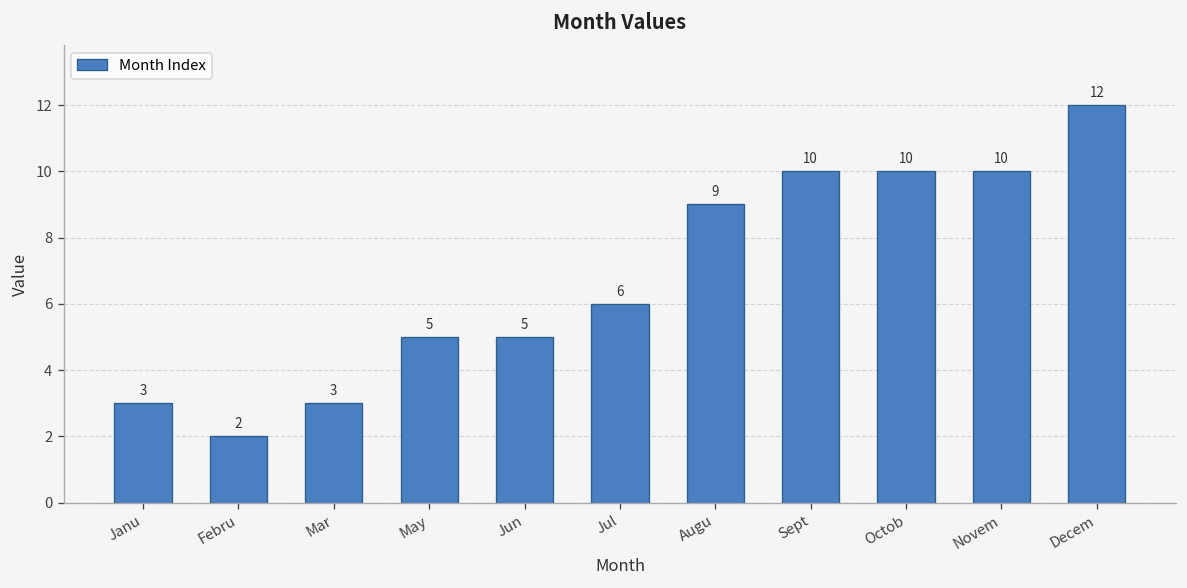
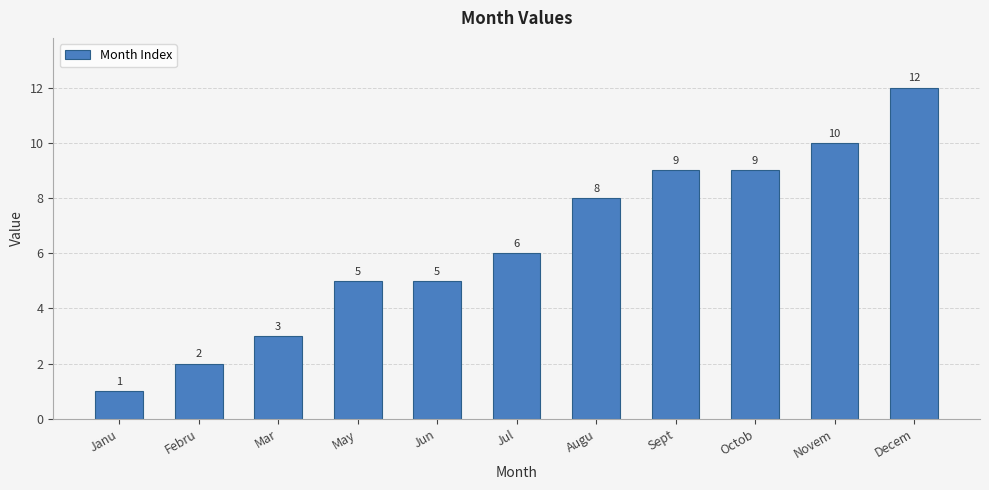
  {
-   "Janu": 3,
+   "Janu": 1,
    "Febru": 2,
    "Mar": 3,
    "May": 5,
    "Jun": 5,
    "Jul": 6,
-   "Augu": 9,
-   "Sept": 10,
-   "Octob": 10,
+   "Augu": 8,
+   "Sept": 9,
+   "Octob": 9,
    "Novem": 10,
    "Decem": 12
  }
